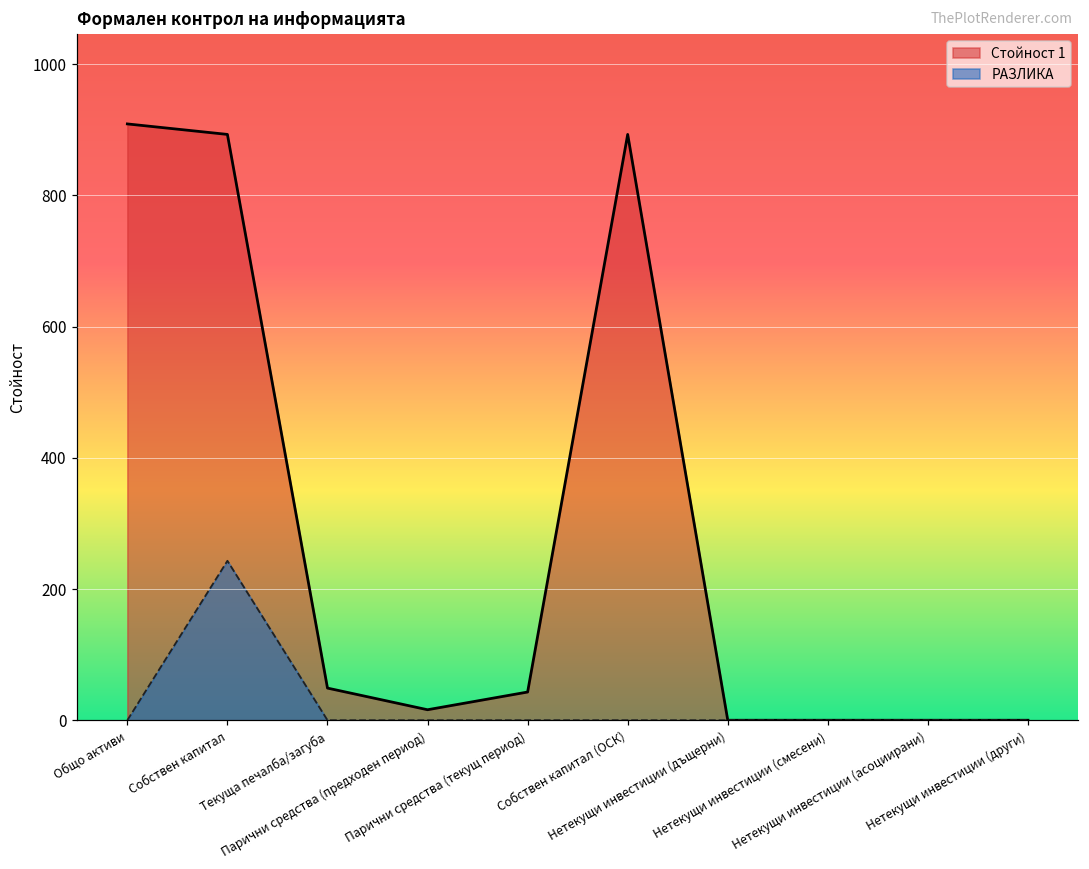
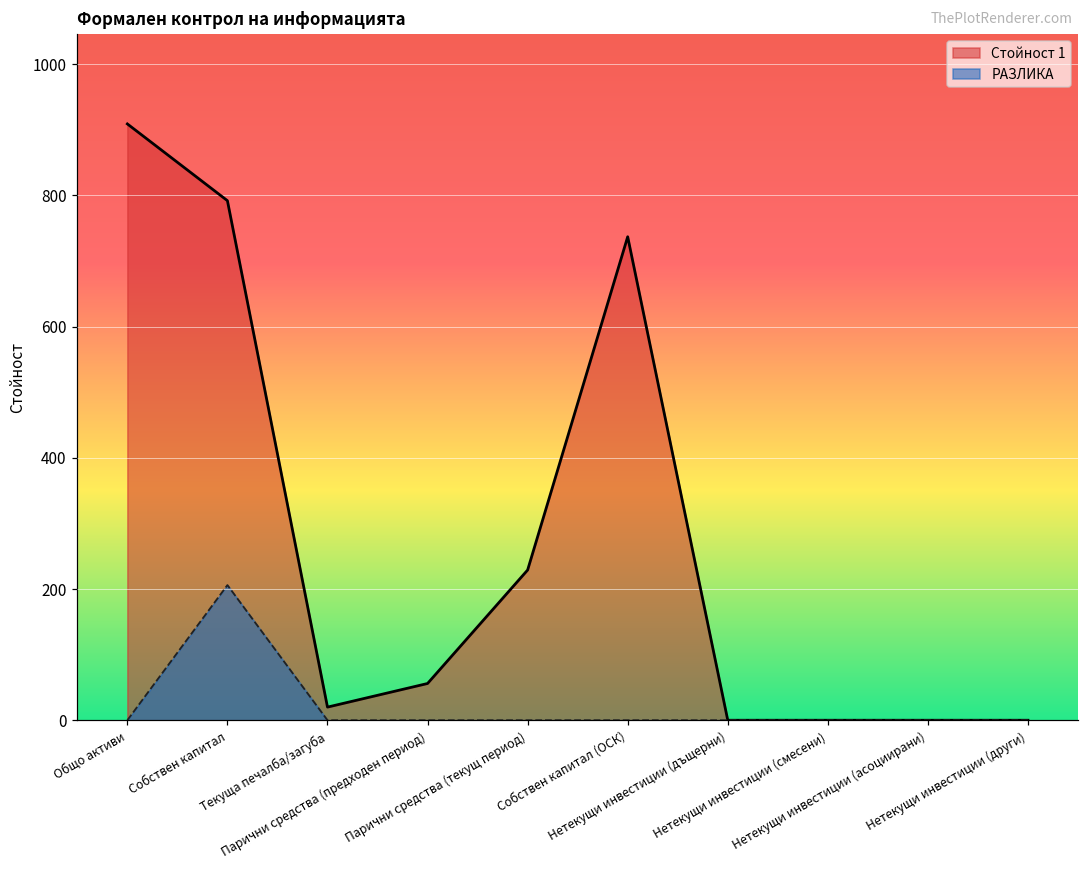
  {
    "Стойност 1": {
      "Общо активи": 910,
-     "Собствен капитал": 890,
-     "Текуща печалба/загуба": 50,
-     "Парични средства (предходен период)": 20,
-     "Парични средства (текущ период)": 40,
-     "Собствен капитал (ОСК)": 890
+     "Собствен капитал": 790,
+     "Текуща печалба/загуба": 20,
+     "Парични средства (предходен период)": 60,
+     "Парични средства (текущ период)": 230,
+     "Собствен капитал (ОСК)": 740
    },
    "РАЗЛИКА": {
      "Общо активи": 0,
-     "Собствен капитал": 240,
+     "Собствен капитал": 210,
      "Текуща печалба/загуба": 0,
      "Парични средства (предходен период)": 0,
      "Парични средства (текущ период)": 0,
      "Собствен капитал (ОСК)": 0
    }
  }
